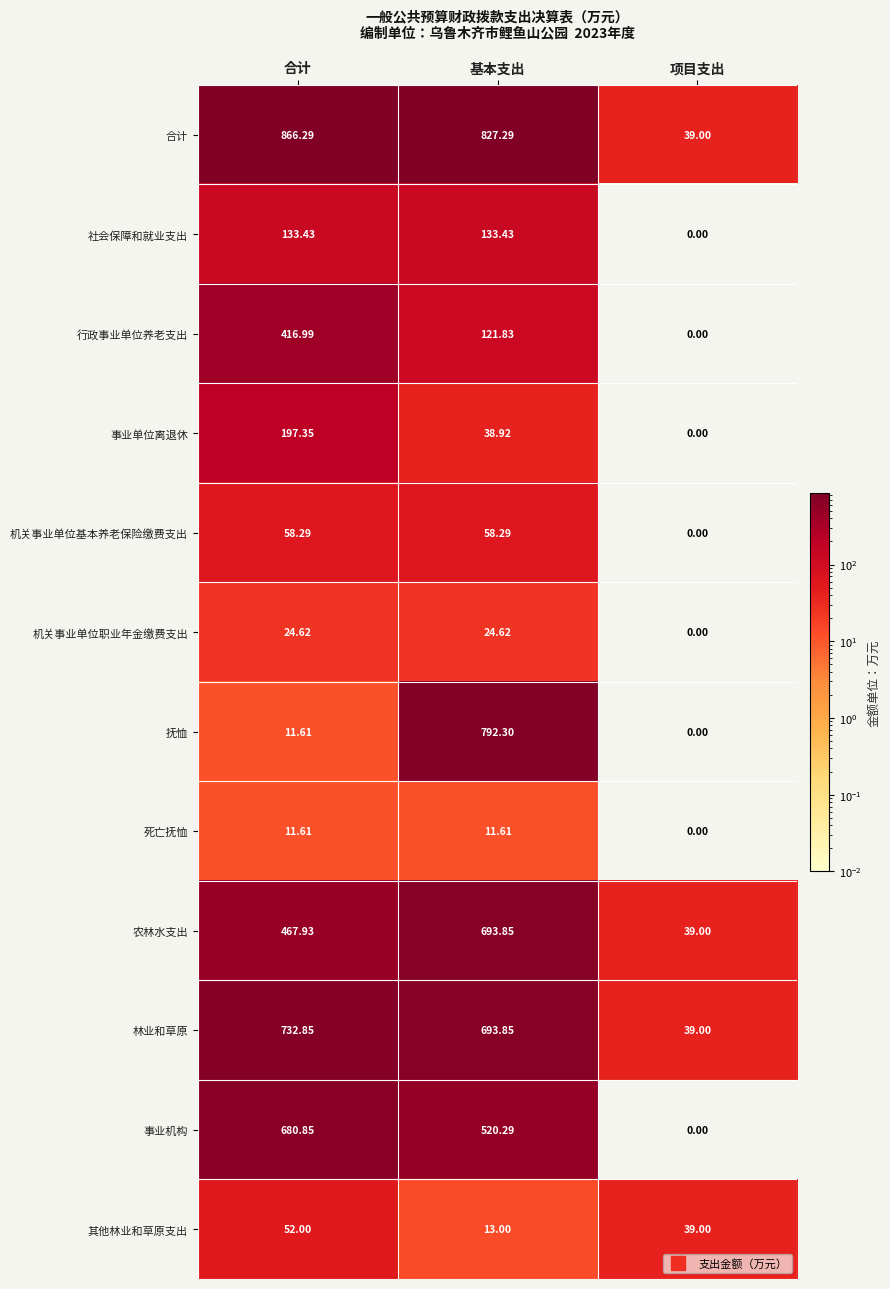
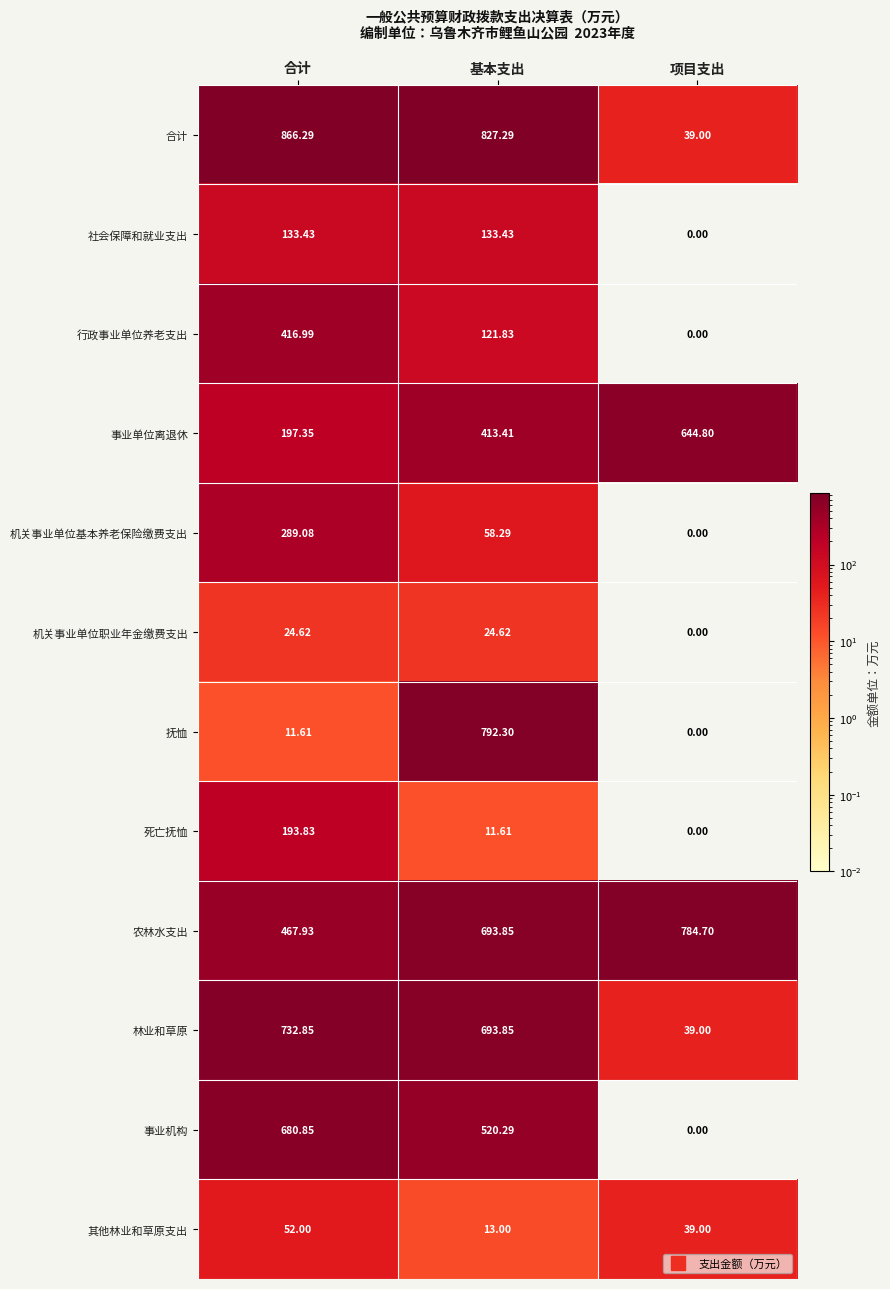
  {
    "合计": {
      "合计": 866.29,
      "基本支出": 827.29,
      "项目支出": 39.00
    },
    "社会保障和就业支出": {
      "合计": 133.43,
      "基本支出": 133.43,
      "项目支出": 0.00
    },
    "行政事业单位养老支出": {
      "合计": 416.99,
      "基本支出": 121.83,
      "项目支出": 0.00
    },
    "事业单位离退休": {
      "合计": 197.35,
-     "基本支出": 38.92,
-     "项目支出": 0.00
+     "基本支出": 413.41,
+     "项目支出": 644.80
    },
    "机关事业单位基本养老保险缴费支出": {
-     "合计": 58.29,
+     "合计": 289.08,
      "基本支出": 58.29,
      "项目支出": 0.00
    },
    "机关事业单位职业年金缴费支出": {
      "合计": 24.62,
      "基本支出": 24.62,
      "项目支出": 0.00
    },
    "抚恤": {
      "合计": 11.61,
      "基本支出": 792.30,
      "项目支出": 0.00
    },
    "死亡抚恤": {
-     "合计": 11.61,
+     "合计": 193.83,
      "基本支出": 11.61,
      "项目支出": 0.00
    },
    "农林水支出": {
      "合计": 467.93,
      "基本支出": 693.85,
-     "项目支出": 39.00
+     "项目支出": 784.70
    },
    "林业和草原": {
      "合计": 732.85,
      "基本支出": 693.85,
      "项目支出": 39.00
    },
    "事业机构": {
      "合计": 680.85,
      "基本支出": 520.29,
      "项目支出": 0.00
    },
    "其他林业和草原支出": {
      "合计": 52.00,
      "基本支出": 13.00,
      "项目支出": 39.00
    }
  }
